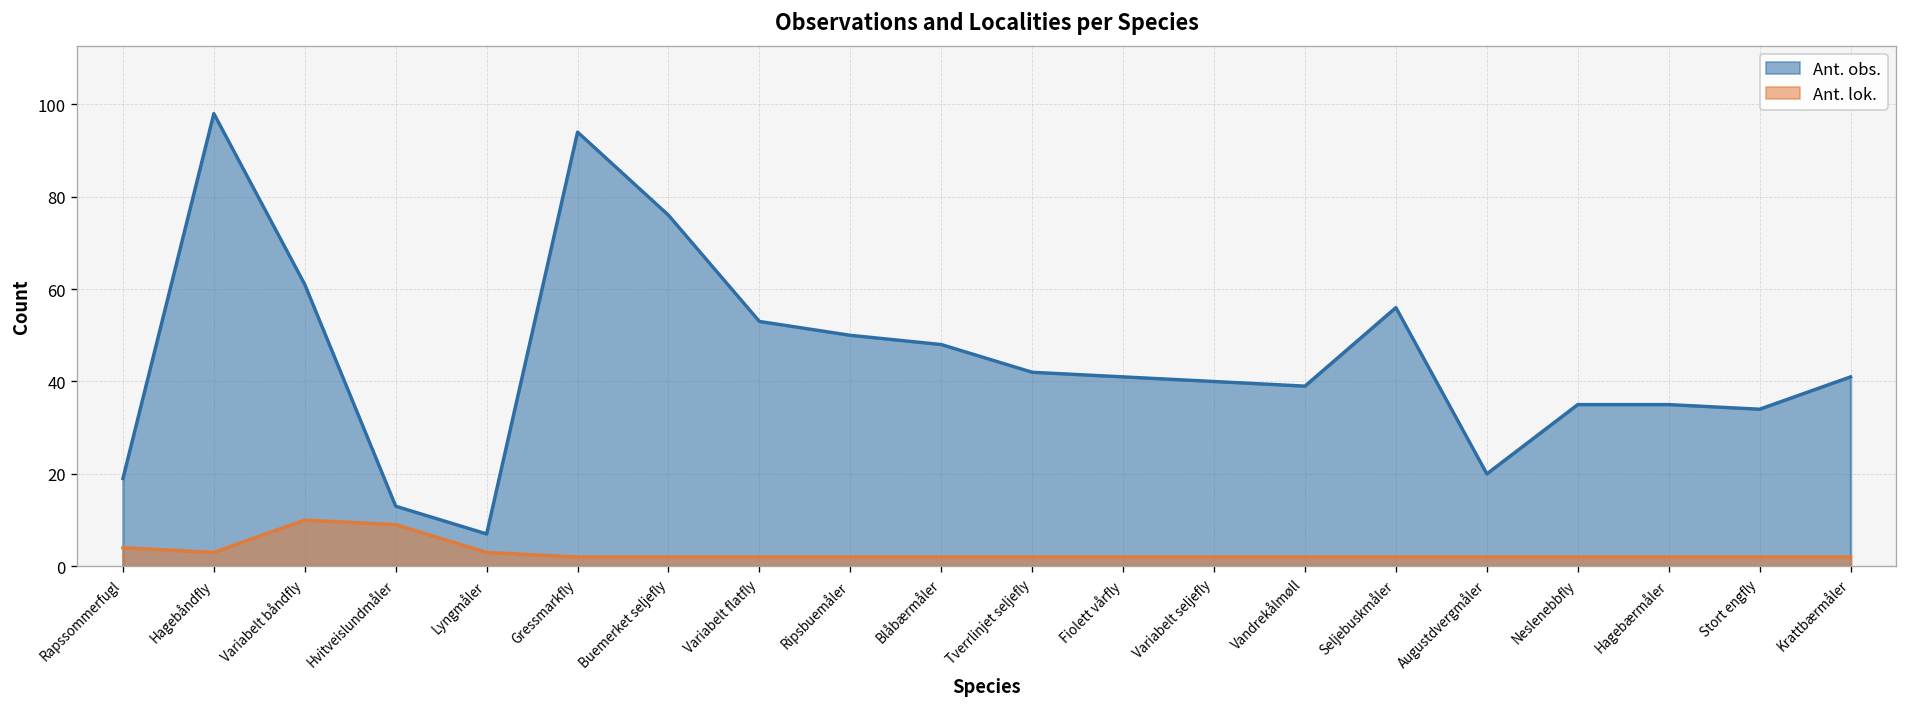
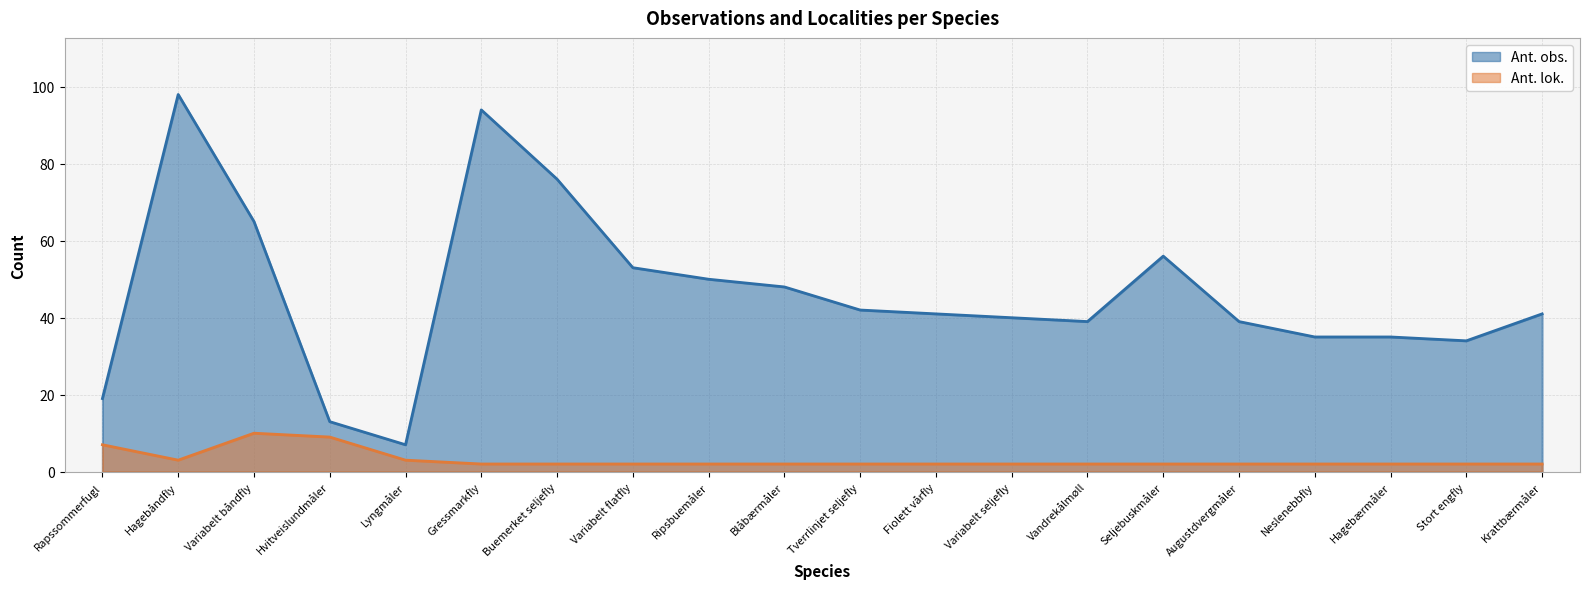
  {
    "Ant. obs.": {
      "Rapssommerfugl": 19,
      "Hagebåndfly": 98,
-     "Variabelt båndfly": 61,
+     "Variabelt båndfly": 65,
      "Hvitveislundmåler": 13,
      "Lyngmåler": 7,
      "Gressmarkfly": 94,
      "Buemerket seljefly": 76,
      "Variabelt flatfly": 53,
      "Ripsbuemåler": 50,
      "Blåbærmåler": 48,
      "Tverrlinjet seljefly": 42,
      "Fiolett vårfly": 41,
      "Variabelt seljefly": 40,
      "Vandrekålmøll": 39,
      "Seljebuskmåler": 56,
-     "Augustdvergmåler": 20,
+     "Augustdvergmåler": 39,
      "Neslenebbfly": 35,
      "Hagebærmåler": 35,
      "Stort engfly": 34,
      "Krattbærmåler": 41
    },
    "Ant. lok.": {
-     "Rapssommerfugl": 4,
+     "Rapssommerfugl": 7,
      "Hagebåndfly": 3,
      "Variabelt båndfly": 10,
      "Hvitveislundmåler": 9,
      "Lyngmåler": 3,
      "Gressmarkfly": 2,
      "Buemerket seljefly": 2,
      "Variabelt flatfly": 2,
      "Ripsbuemåler": 2,
      "Blåbærmåler": 2,
      "Tverrlinjet seljefly": 2,
      "Fiolett vårfly": 2,
      "Variabelt seljefly": 2,
      "Vandrekålmøll": 2,
      "Seljebuskmåler": 2,
      "Augustdvergmåler": 2,
      "Neslenebbfly": 2,
      "Hagebærmåler": 2,
      "Stort engfly": 2,
      "Krattbærmåler": 2
    }
  }
